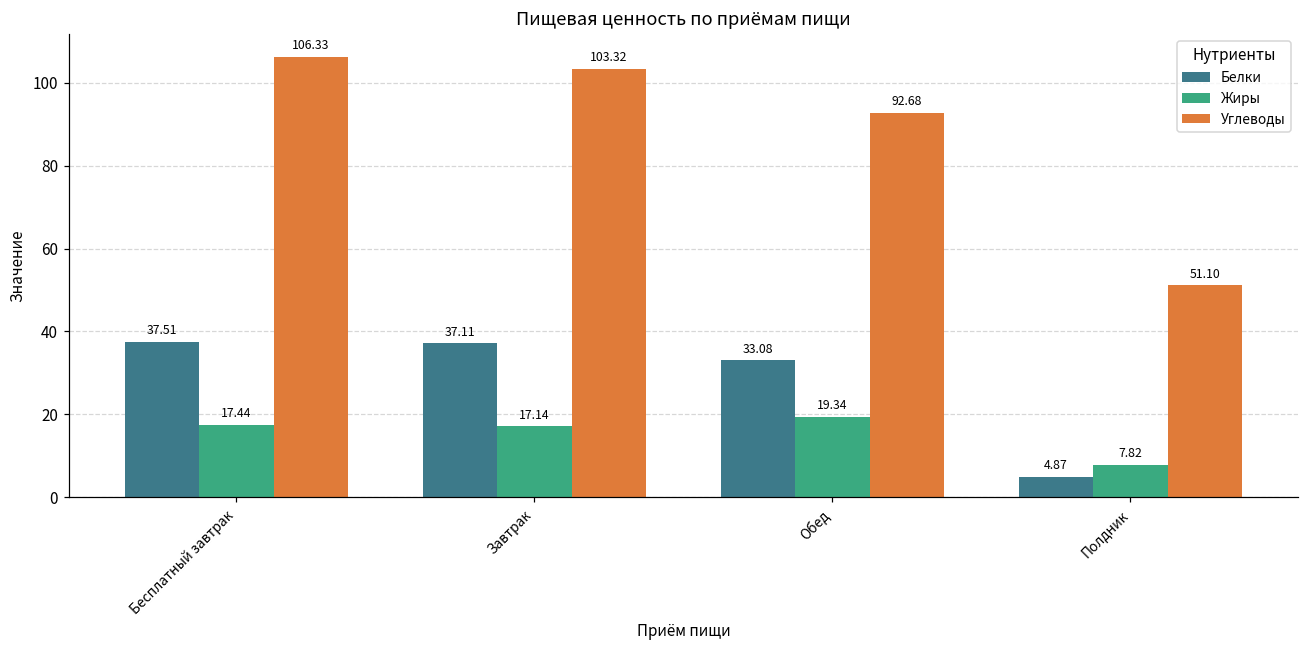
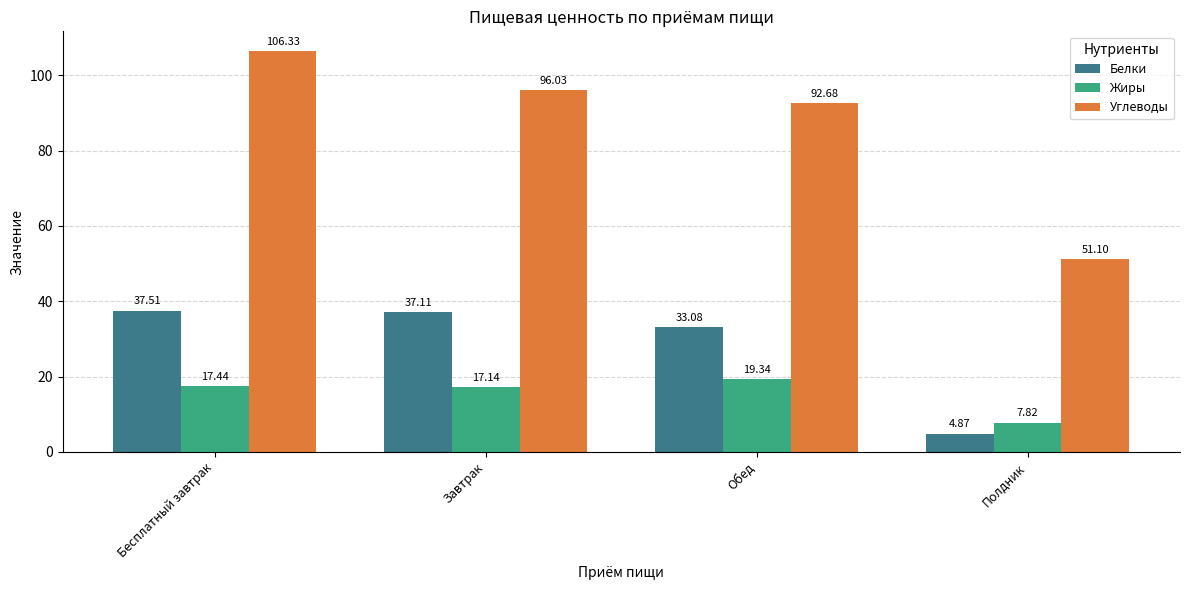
  {
    "Углеводы": {
      "Бесплатный завтрак": 106.33,
-     "Завтрак": 103.32,
+     "Завтрак": 96.03,
      "Обед": 92.68,
      "Полдник": 51.10
    }
  }
